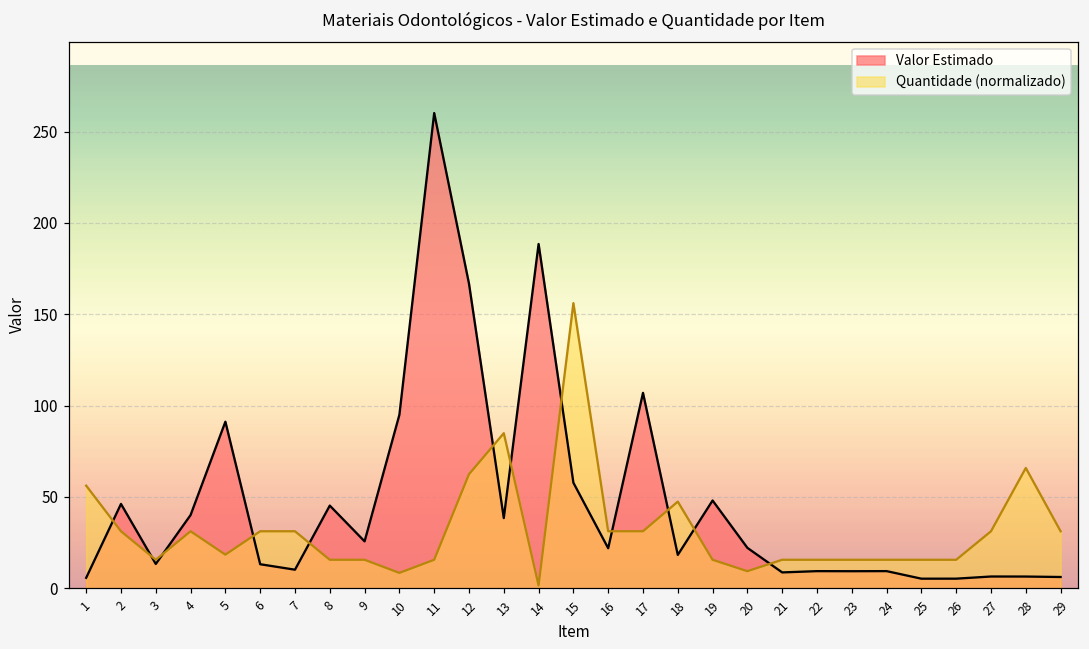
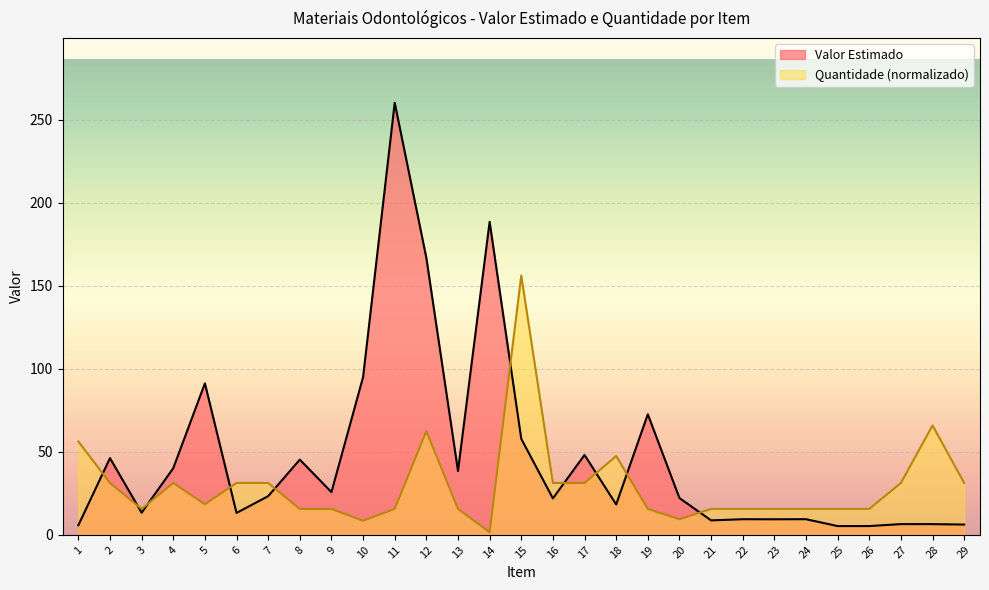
  {
    "Valor Estimado": {
      "1": 6,
      "2": 46,
      "3": 13,
      "4": 40,
      "5": 91,
      "6": 13,
-     "7": 10,
+     "7": 23,
      "8": 45,
      "9": 26,
      "10": 95,
      "11": 260,
      "12": 167,
      "13": 38,
      "14": 188,
      "15": 58,
      "16": 22,
-     "17": 107,
+     "17": 48,
      "18": 18,
-     "19": 48,
+     "19": 73,
      "20": 22,
      "21": 9,
      "22": 9,
      "23": 9,
      "24": 9,
      "25": 5,
      "26": 5,
      "27": 6,
      "28": 6,
      "29": 6
    },
    "Quantidade (normalizado)": {
      "1": 56,
      "2": 31,
      "3": 16,
      "4": 31,
      "5": 18,
      "6": 31,
      "7": 31,
      "8": 16,
      "9": 16,
      "10": 8,
      "11": 16,
      "12": 62,
-     "13": 85,
+     "13": 16,
      "14": 2,
      "15": 156,
      "16": 31,
      "17": 31,
      "18": 47,
      "19": 16,
      "20": 9,
      "21": 16,
      "22": 16,
      "23": 16,
      "24": 16,
      "25": 16,
      "26": 16,
      "27": 31,
      "28": 66,
      "29": 31
    }
  }
